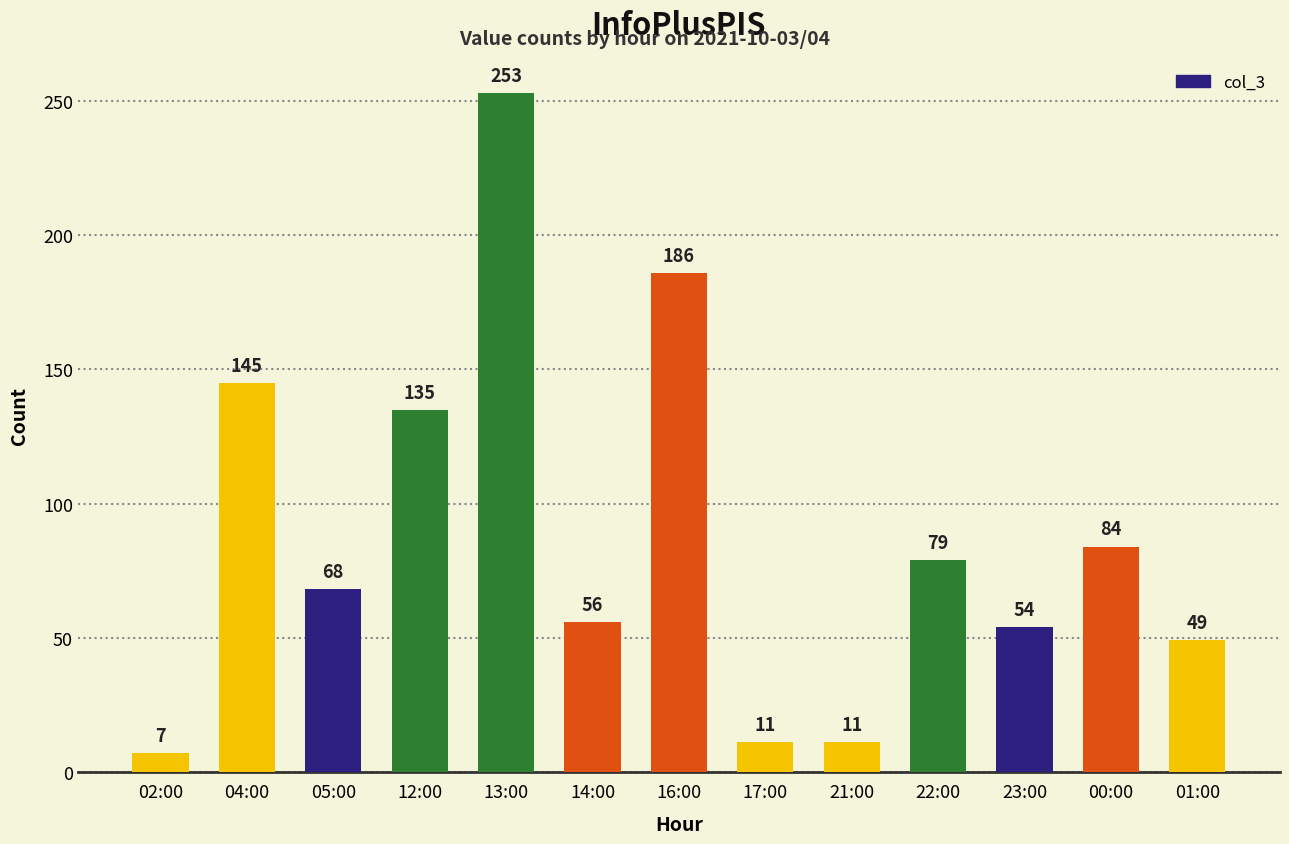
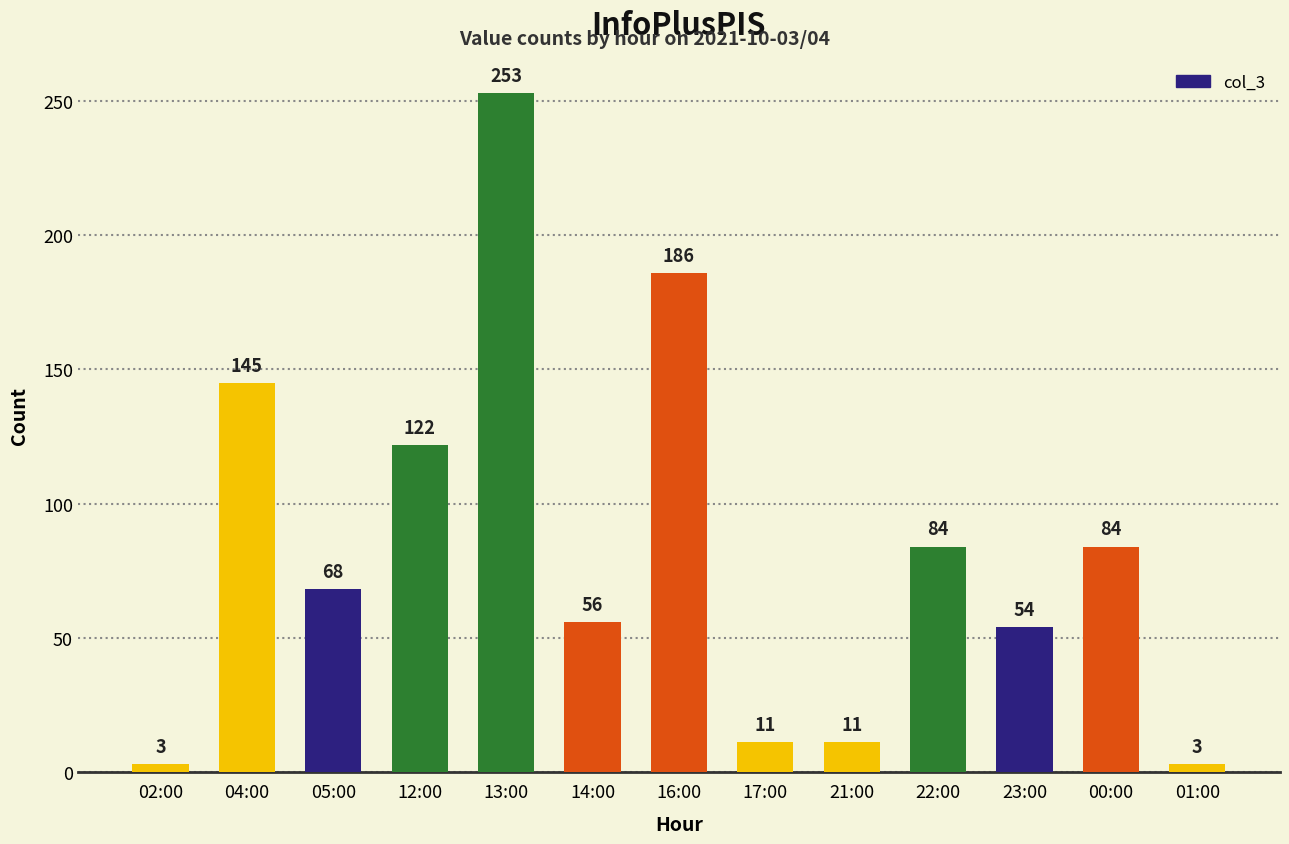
  {
-   "02:00": 7,
+   "02:00": 3,
    "04:00": 145,
    "05:00": 68,
-   "12:00": 135,
+   "12:00": 122,
    "13:00": 253,
    "14:00": 56,
    "16:00": 186,
    "17:00": 11,
    "21:00": 11,
-   "22:00": 79,
+   "22:00": 84,
    "23:00": 54,
    "00:00": 84,
-   "01:00": 49
+   "01:00": 3
  }
